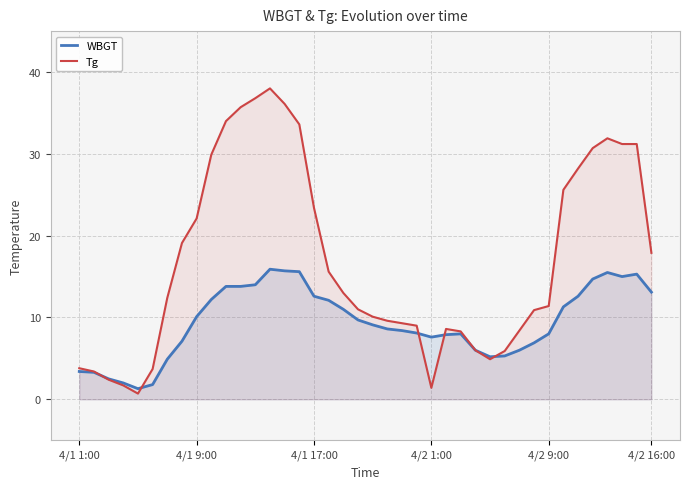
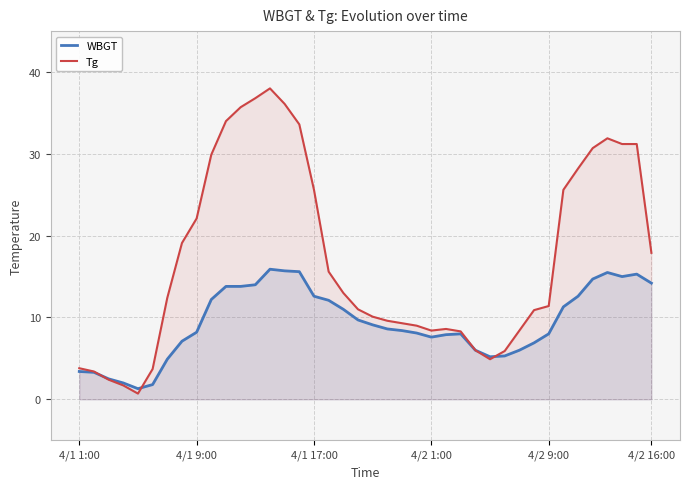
  {
    "WBGT": {
      "4/1 1:00": 3,
-     "4/1 9:00": 10,
+     "4/1 9:00": 8,
      "4/1 17:00": 13,
      "4/2 1:00": 8,
      "4/2 9:00": 8,
-     "4/2 16:00": 13
+     "4/2 16:00": 14
    },
    "Tg": {
      "4/1 1:00": 4,
      "4/1 9:00": 22,
-     "4/1 17:00": 23,
-     "4/2 1:00": 1,
+     "4/1 17:00": 26,
+     "4/2 1:00": 8,
      "4/2 9:00": 11,
      "4/2 16:00": 18
    }
  }
